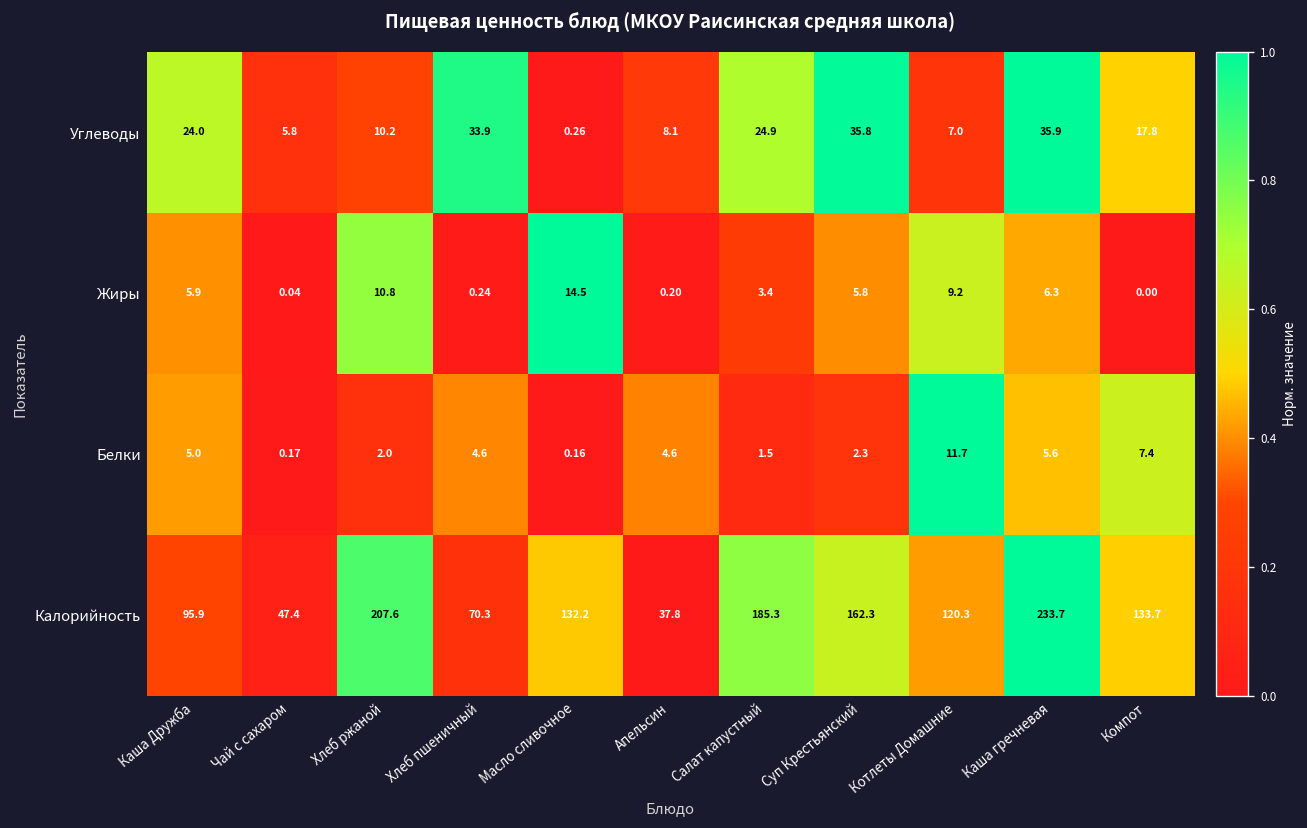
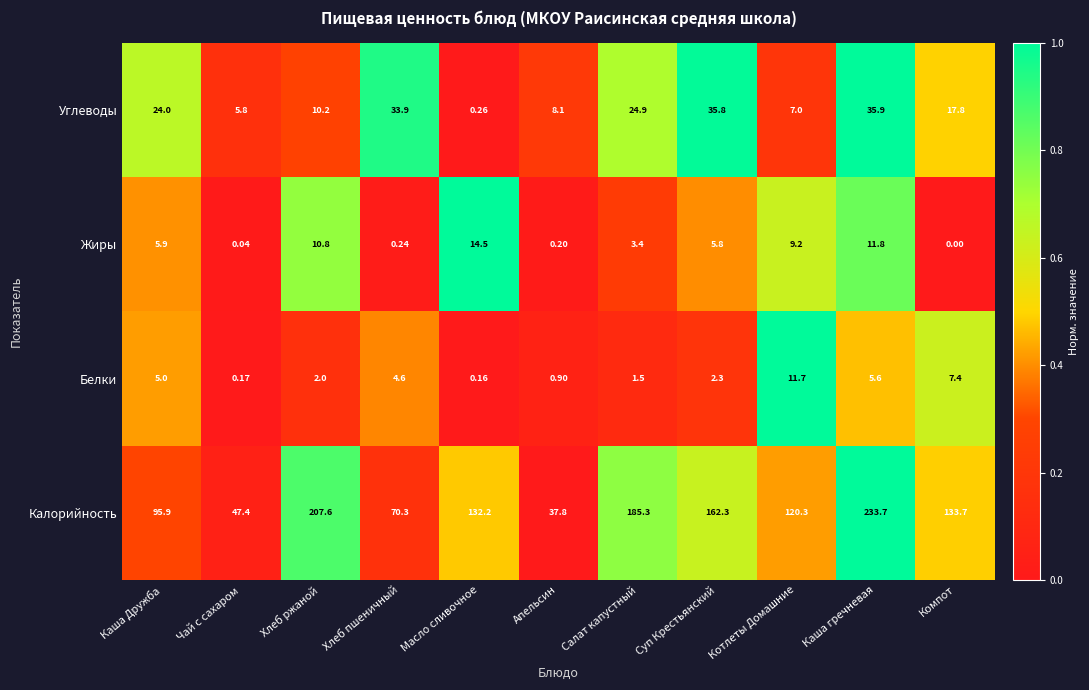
  {
    "Углеводы": {
      "Каша Дружба": 24.0,
      "Чай с сахаром": 5.8,
      "Хлеб ржаной": 10.2,
      "Хлеб пшеничный": 33.9,
      "Масло сливочное": 0.26,
      "Апельсин": 8.1,
      "Салат капустный": 24.9,
      "Суп Крестьянский": 35.8,
      "Котлеты Домашние": 7.0,
      "Каша гречневая": 35.9,
      "Компот": 17.8
    },
    "Жиры": {
      "Каша Дружба": 5.9,
      "Чай с сахаром": 0.04,
      "Хлеб ржаной": 10.8,
      "Хлеб пшеничный": 0.24,
      "Масло сливочное": 14.5,
      "Апельсин": 0.20,
      "Салат капустный": 3.4,
      "Суп Крестьянский": 5.8,
      "Котлеты Домашние": 9.2,
-     "Каша гречневая": 6.3,
+     "Каша гречневая": 11.8,
      "Компот": 0.00
    },
    "Белки": {
      "Каша Дружба": 5.0,
      "Чай с сахаром": 0.17,
      "Хлеб ржаной": 2.0,
      "Хлеб пшеничный": 4.6,
      "Масло сливочное": 0.16,
-     "Апельсин": 4.6,
+     "Апельсин": 0.90,
      "Салат капустный": 1.5,
      "Суп Крестьянский": 2.3,
      "Котлеты Домашние": 11.7,
      "Каша гречневая": 5.6,
      "Компот": 7.4
    },
    "Калорийность": {
      "Каша Дружба": 95.9,
      "Чай с сахаром": 47.4,
      "Хлеб ржаной": 207.6,
      "Хлеб пшеничный": 70.3,
      "Масло сливочное": 132.2,
      "Апельсин": 37.8,
      "Салат капустный": 185.3,
      "Суп Крестьянский": 162.3,
      "Котлеты Домашние": 120.3,
      "Каша гречневая": 233.7,
      "Компот": 133.7
    }
  }
